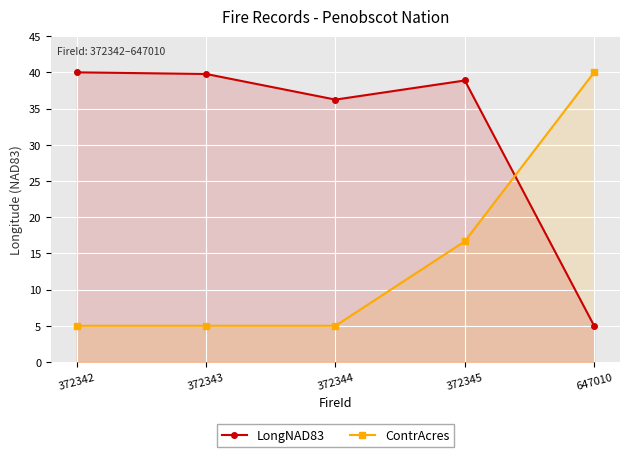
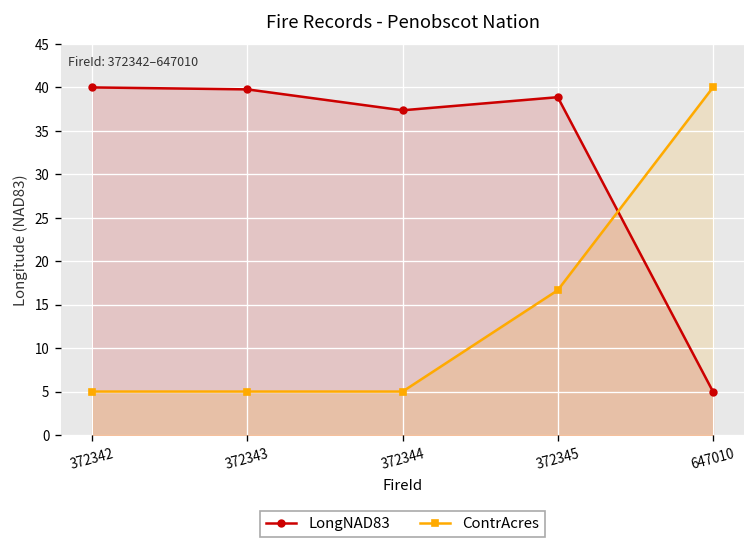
  {
    "LongNAD83": {
      "372343": 40,
-     "372344": 36,
+     "372344": 37,
      "372345": 39,
      "647010": 5
    },
    "ContrAcres": {
      "372342": 5,
      "372343": 5,
      "372344": 5,
      "372345": 17,
      "647010": 40
    }
  }
